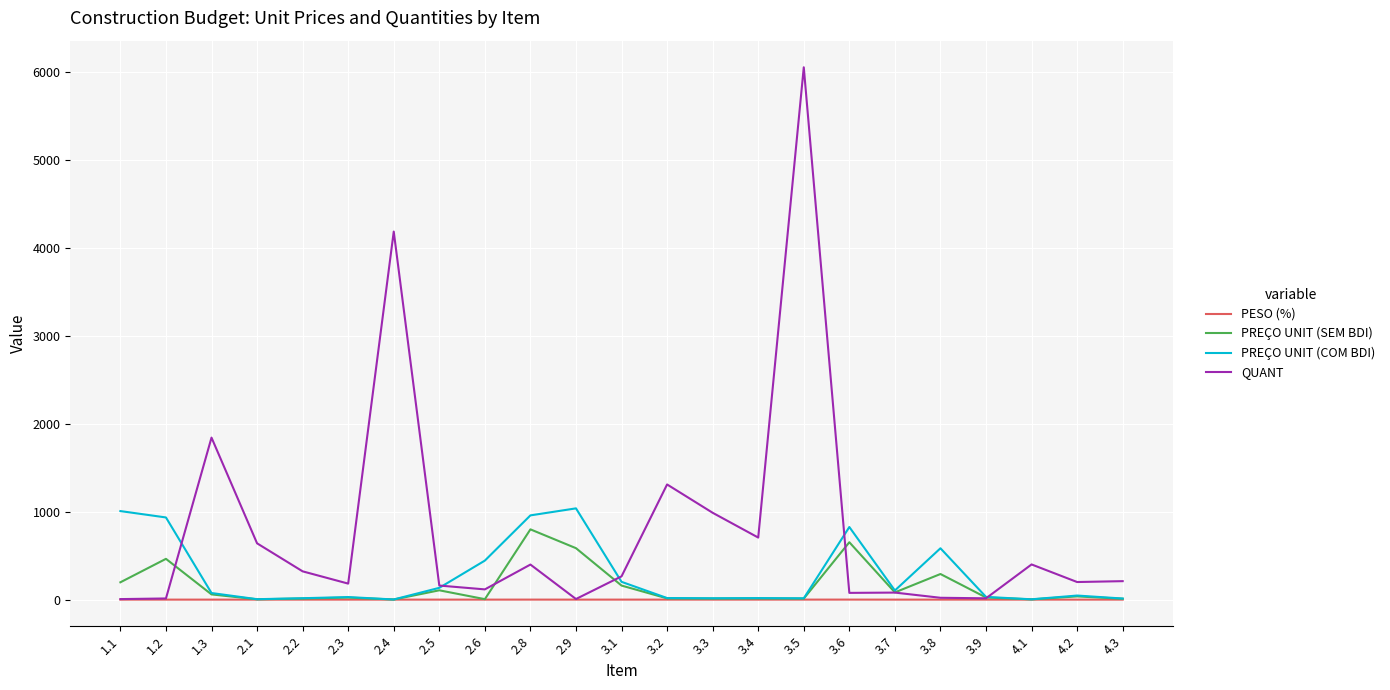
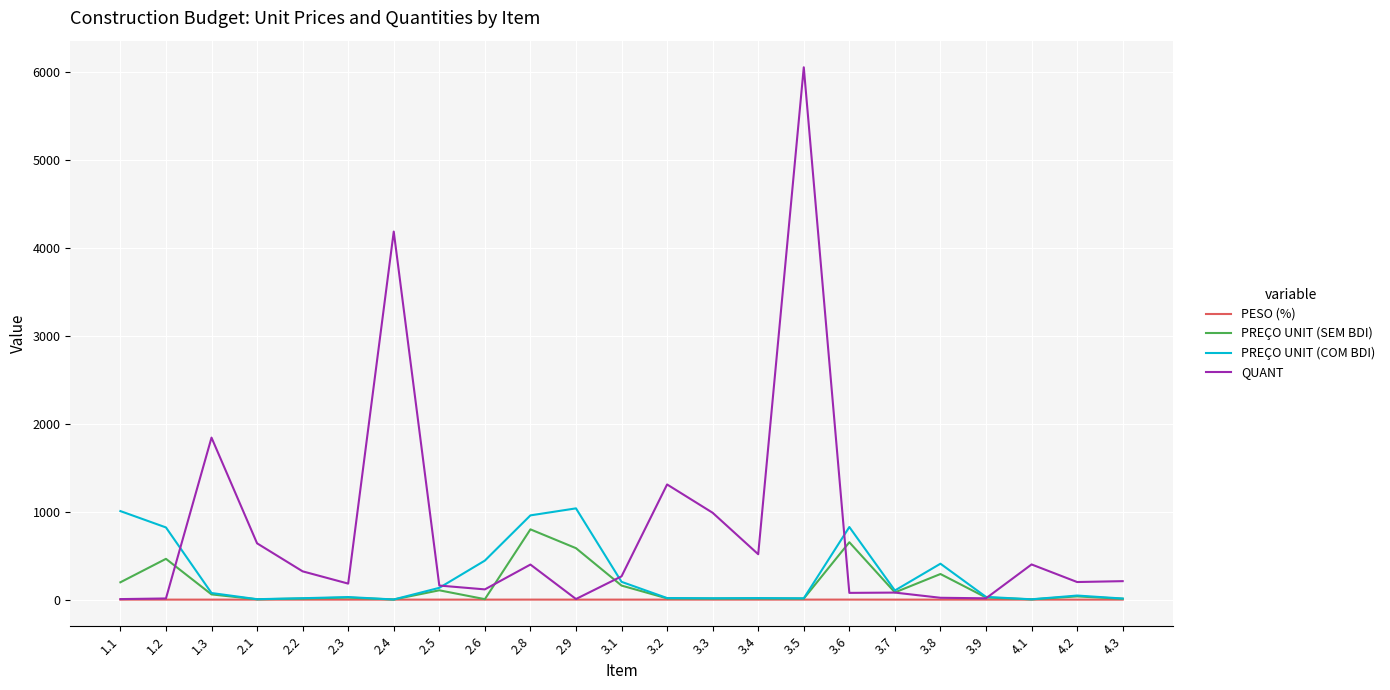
  {
    "PESO (%)": {
      "1.3": 0,
      "2.5": 0,
      "2.8": 0,
      "3.1": 0,
      "3.6": 0,
      "3.7": 0,
      "4.2": 0
    },
    "PREÇO UNIT (SEM BDI)": {
      "1.1": 200,
      "1.2": 500,
      "2.8": 800,
      "2.9": 600,
      "3.1": 200,
      "3.6": 700,
      "3.8": 300
    },
    "PREÇO UNIT (COM BDI)": {
      "1.1": 1000,
-     "1.2": 900,
+     "1.2": 800,
      "2.6": 400,
      "2.8": 1000,
      "2.9": 1000,
      "3.1": 200,
      "3.6": 800,
-     "3.8": 600
+     "3.8": 400
    },
    "QUANT": {
      "1.3": 1800,
      "2.1": 600,
      "2.2": 300,
      "2.3": 200,
      "2.4": 4200,
      "2.6": 100,
      "2.8": 400,
      "3.1": 300,
      "3.2": 1300,
      "3.3": 1000,
-     "3.4": 700,
+     "3.4": 500,
      "3.5": 6100,
      "3.6": 100,
      "4.1": 400,
      "4.2": 200,
      "4.3": 200
    }
  }
